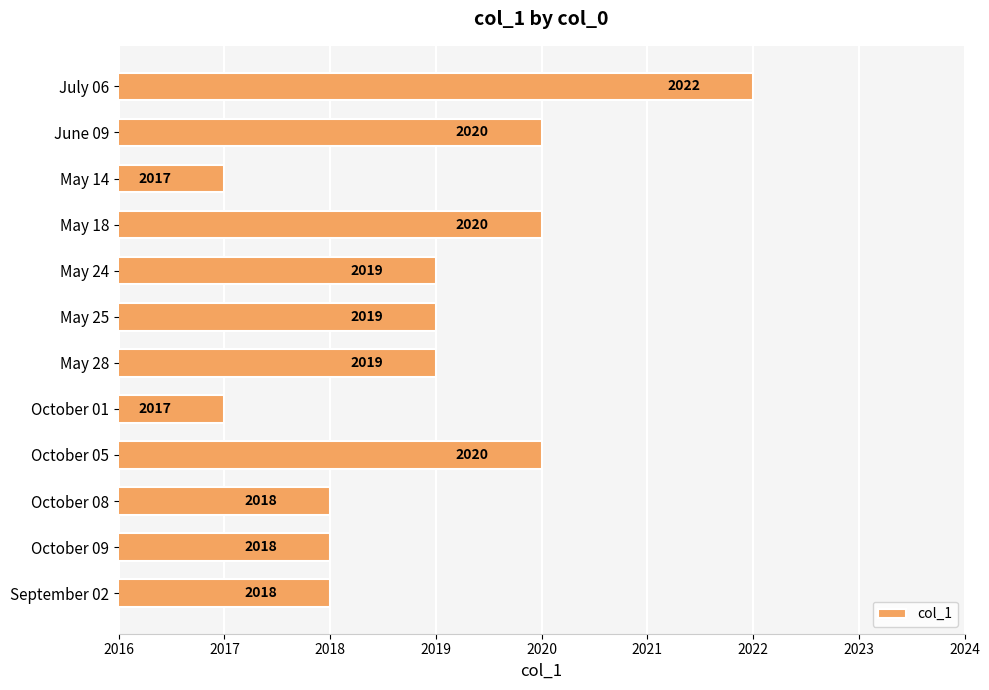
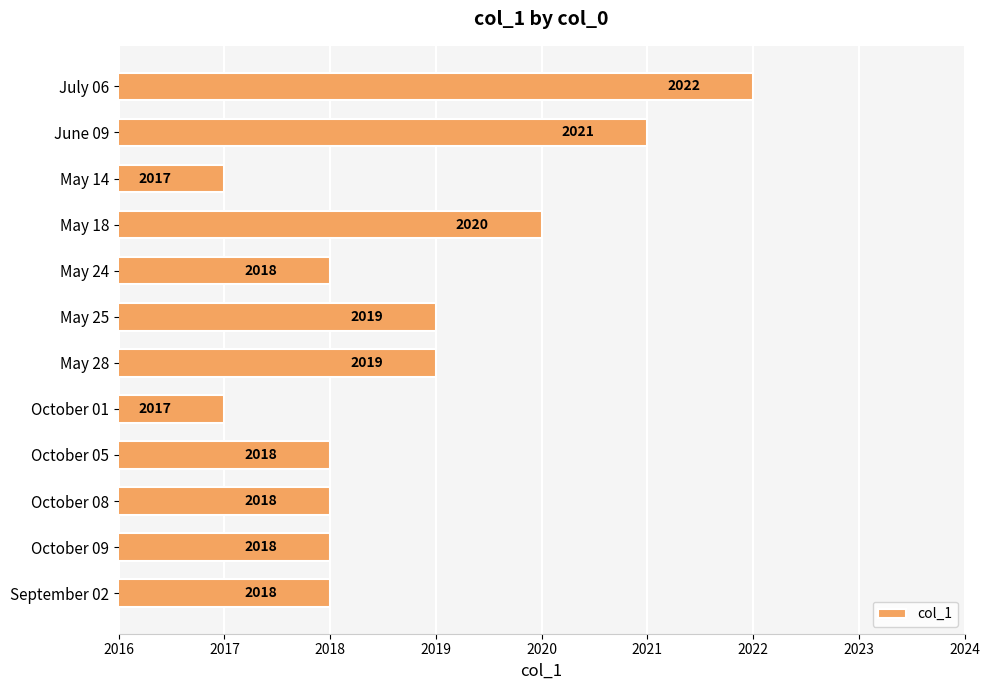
  {
    "July 06": 2022,
-   "June 09": 2020,
+   "June 09": 2021,
    "May 14": 2017,
    "May 18": 2020,
-   "May 24": 2019,
+   "May 24": 2018,
    "May 25": 2019,
    "May 28": 2019,
    "October 01": 2017,
-   "October 05": 2020,
+   "October 05": 2018,
    "October 08": 2018,
    "October 09": 2018,
    "September 02": 2018
  }
